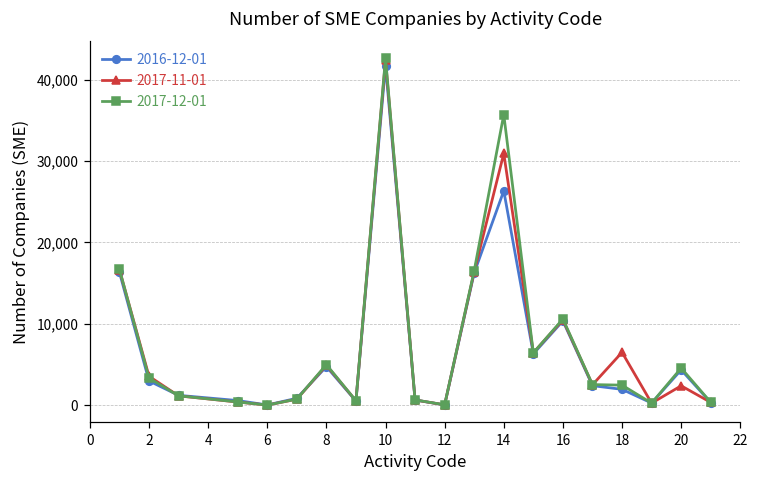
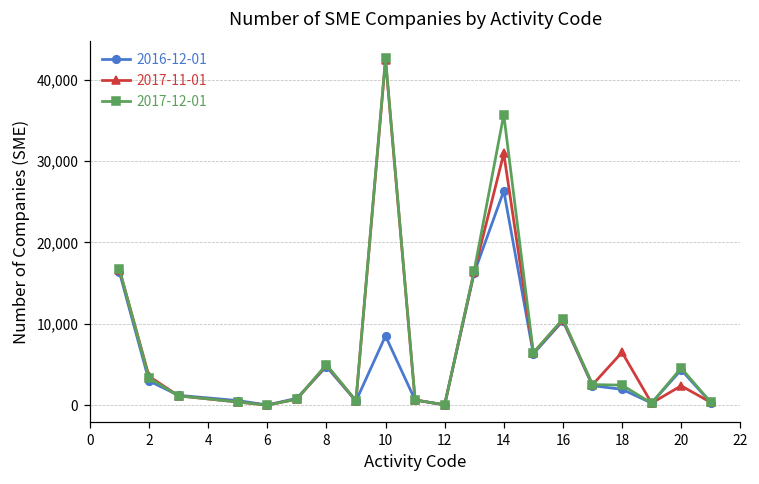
  {
    "2016-12-01": {
      "2": "3,000",
-     "10": "42,000",
+     "10": "9,000",
      "14": "26,000",
      "18": "2,000"
    },
    "2017-11-01": {
      "14": "31,000",
      "18": "7,000",
      "20": "2,000"
    },
    "2017-12-01": {
      "14": "36,000",
      "18": "2,000"
    }
  }
